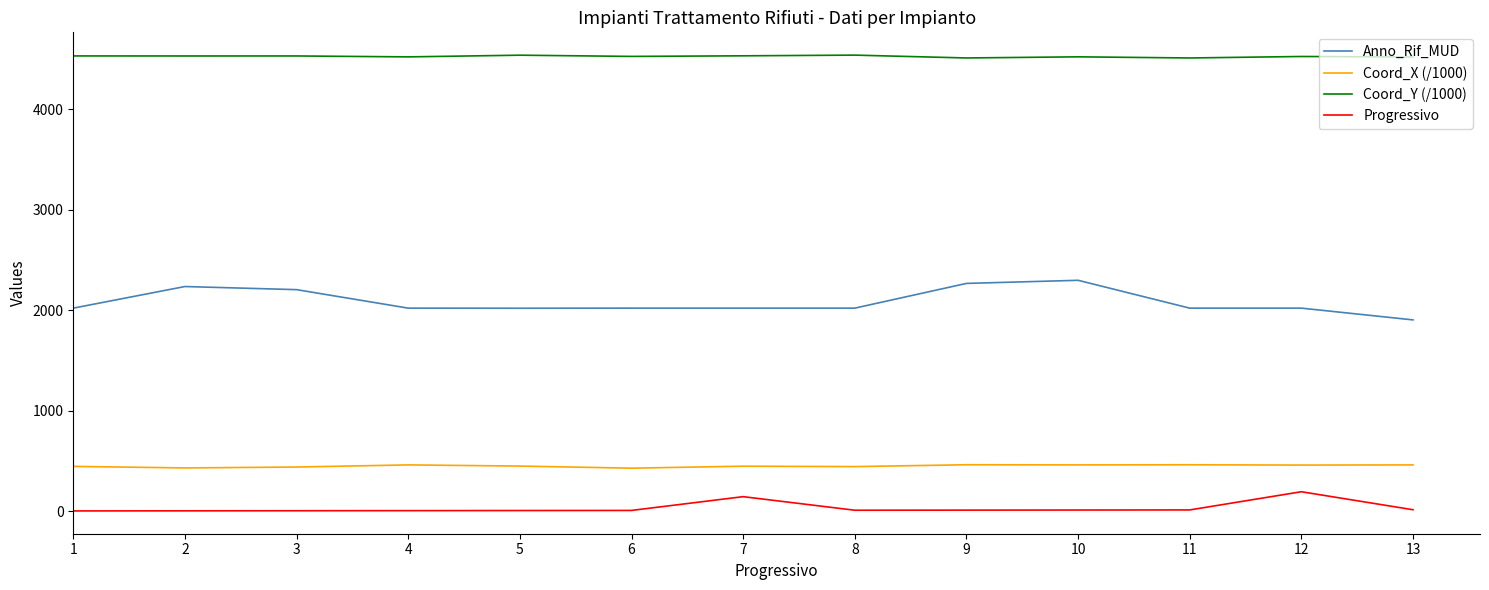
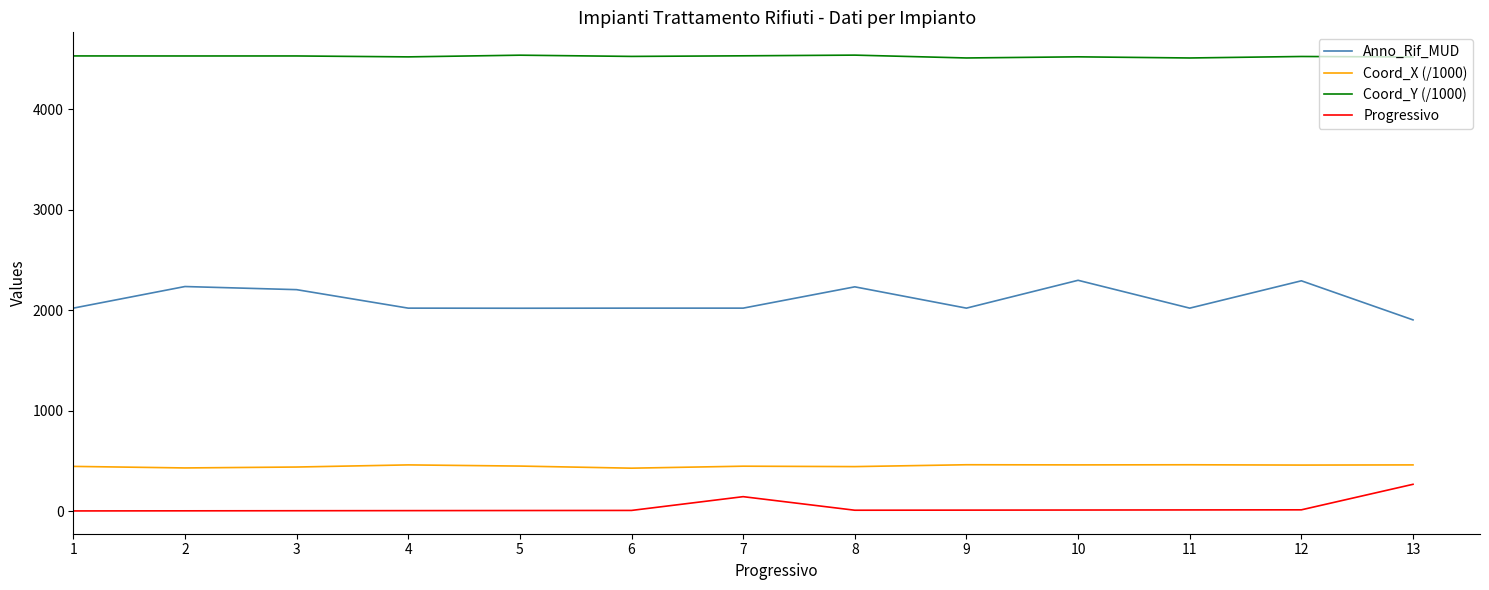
  {
    "Anno_Rif_MUD": {
      "1": 2020,
      "2": 2230,
      "3": 2200,
      "4": 2020,
      "5": 2020,
      "6": 2020,
      "7": 2020,
-     "8": 2020,
-     "9": 2270,
+     "8": 2230,
+     "9": 2020,
      "10": 2300,
      "11": 2020,
-     "12": 2020,
+     "12": 2290,
      "13": 1900
    },
    "Coord_X (/1000)": {
      "1": 440,
      "2": 430,
      "3": 440,
      "4": 460,
      "5": 450,
      "6": 430,
      "7": 450,
      "8": 440,
      "9": 460,
      "10": 460,
      "11": 460,
      "12": 460,
      "13": 460
    },
    "Coord_Y (/1000)": {
      "1": 4530,
      "2": 4530,
      "3": 4530,
      "4": 4520,
      "5": 4540,
      "6": 4520,
      "7": 4530,
      "8": 4540,
      "9": 4510,
      "10": 4520,
      "11": 4510,
      "12": 4520
    },
    "Progressivo": {
      "1": 0,
      "2": 0,
      "3": 0,
      "4": 0,
      "5": 10,
      "6": 10,
      "7": 140,
      "8": 10,
      "9": 10,
      "10": 10,
      "11": 10,
-     "12": 190,
-     "13": 10
+     "12": 10,
+     "13": 270
    }
  }
